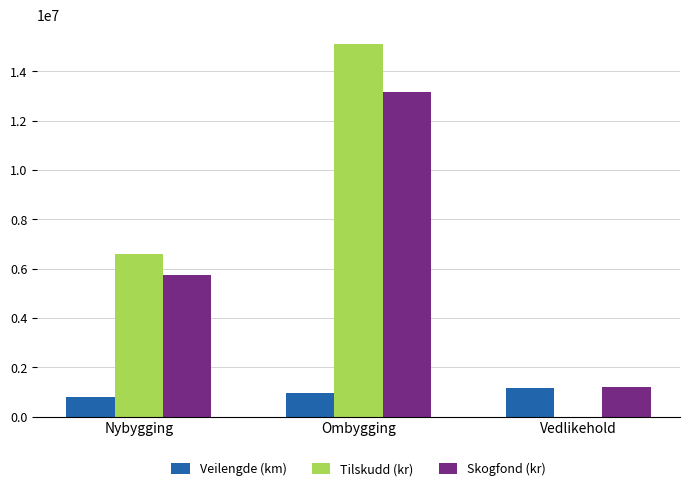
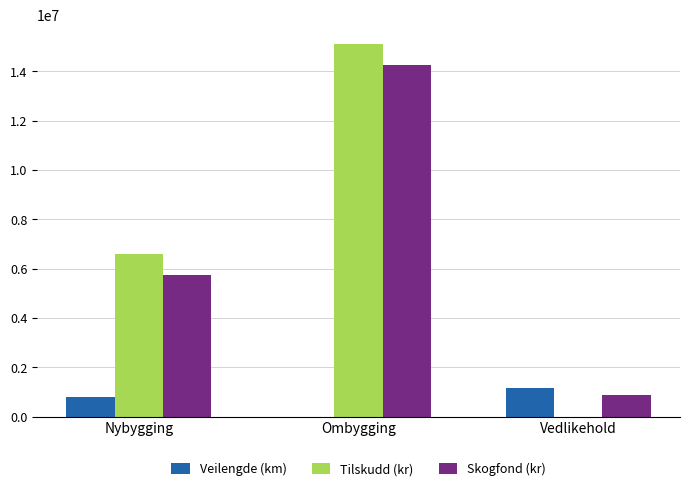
  {
    "Veilengde (km)": {
      "Nybygging": 800000,
-     "Ombygging": 1000000,
+     "Ombygging": 0,
      "Vedlikehold": 1200000
    },
    "Tilskudd (kr)": {
      "Nybygging": 6600000,
      "Ombygging": 15100000,
      "Vedlikehold": 0
    },
    "Skogfond (kr)": {
      "Nybygging": 5700000,
-     "Ombygging": 13200000,
-     "Vedlikehold": 1200000
+     "Ombygging": 14300000,
+     "Vedlikehold": 900000
    }
  }
